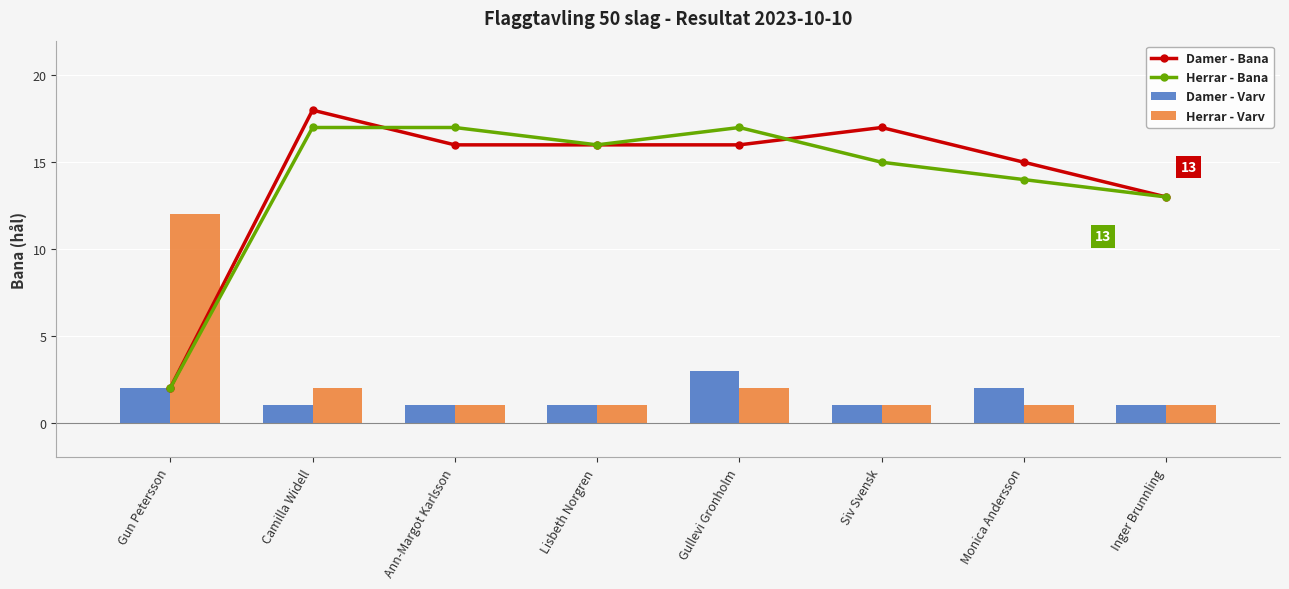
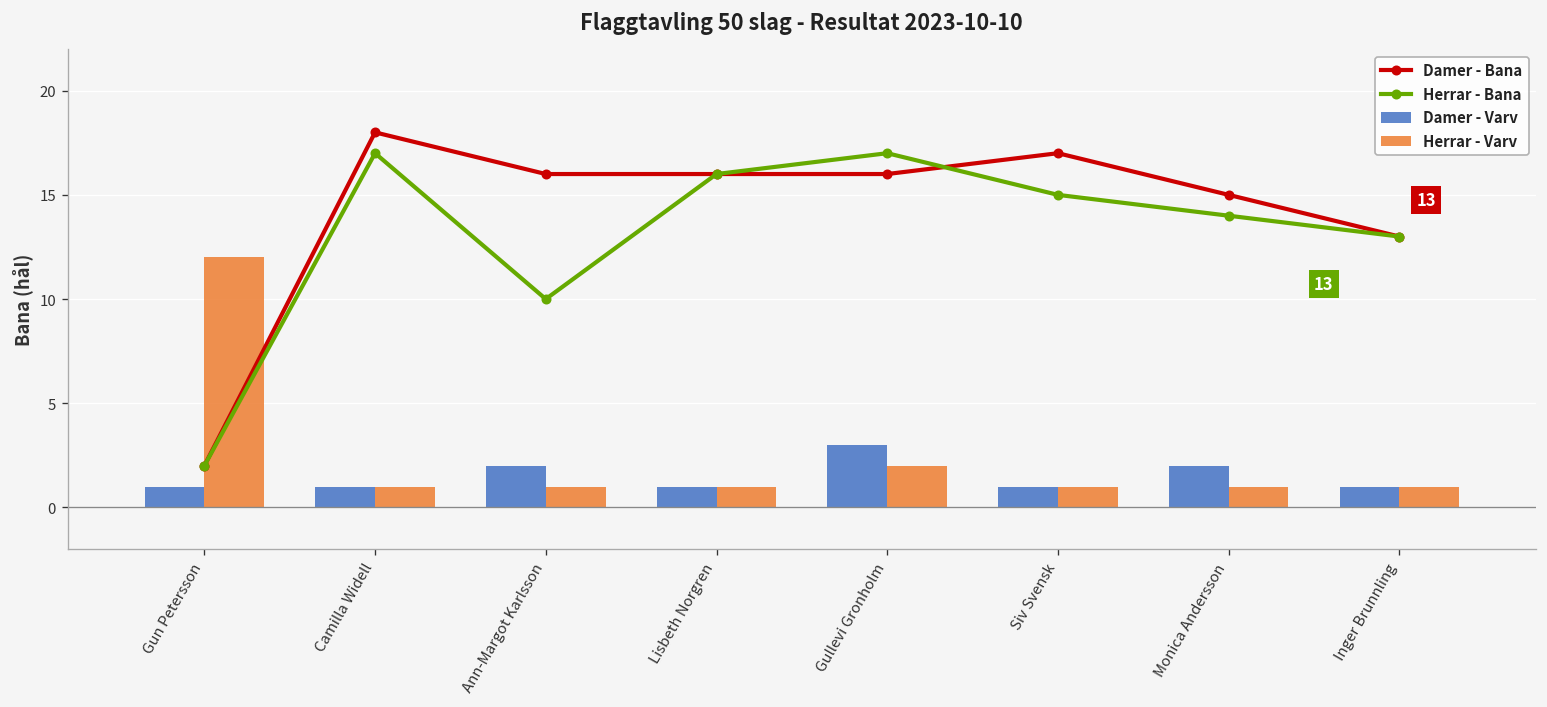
  {
    "Damer - Varv": {
-     "Gun Petersson": 2,
+     "Gun Petersson": 1,
      "Camilla Widell": 1,
-     "Ann-Margot Karlsson": 1,
+     "Ann-Margot Karlsson": 2,
      "Lisbeth Norgren": 1,
      "Gullevi Gronholm": 3,
      "Siv Svensk": 1,
      "Monica Andersson": 2,
      "Inger Brunnling": 1
    },
    "Damer - Bana": {
      "Camilla Widell": 18,
      "Ann-Margot Karlsson": 16,
      "Gullevi Gronholm": 16,
      "Siv Svensk": 17,
      "Monica Andersson": 15
    },
    "Herrar - Varv": {
      "Gun Petersson": 12,
-     "Camilla Widell": 2,
+     "Camilla Widell": 1,
      "Ann-Margot Karlsson": 1,
      "Lisbeth Norgren": 1,
      "Gullevi Gronholm": 2,
      "Siv Svensk": 1,
      "Monica Andersson": 1,
      "Inger Brunnling": 1
    },
    "Herrar - Bana": {
      "Camilla Widell": 17,
-     "Ann-Margot Karlsson": 17,
+     "Ann-Margot Karlsson": 10,
      "Gullevi Gronholm": 17,
      "Siv Svensk": 15,
      "Monica Andersson": 14
    }
  }
